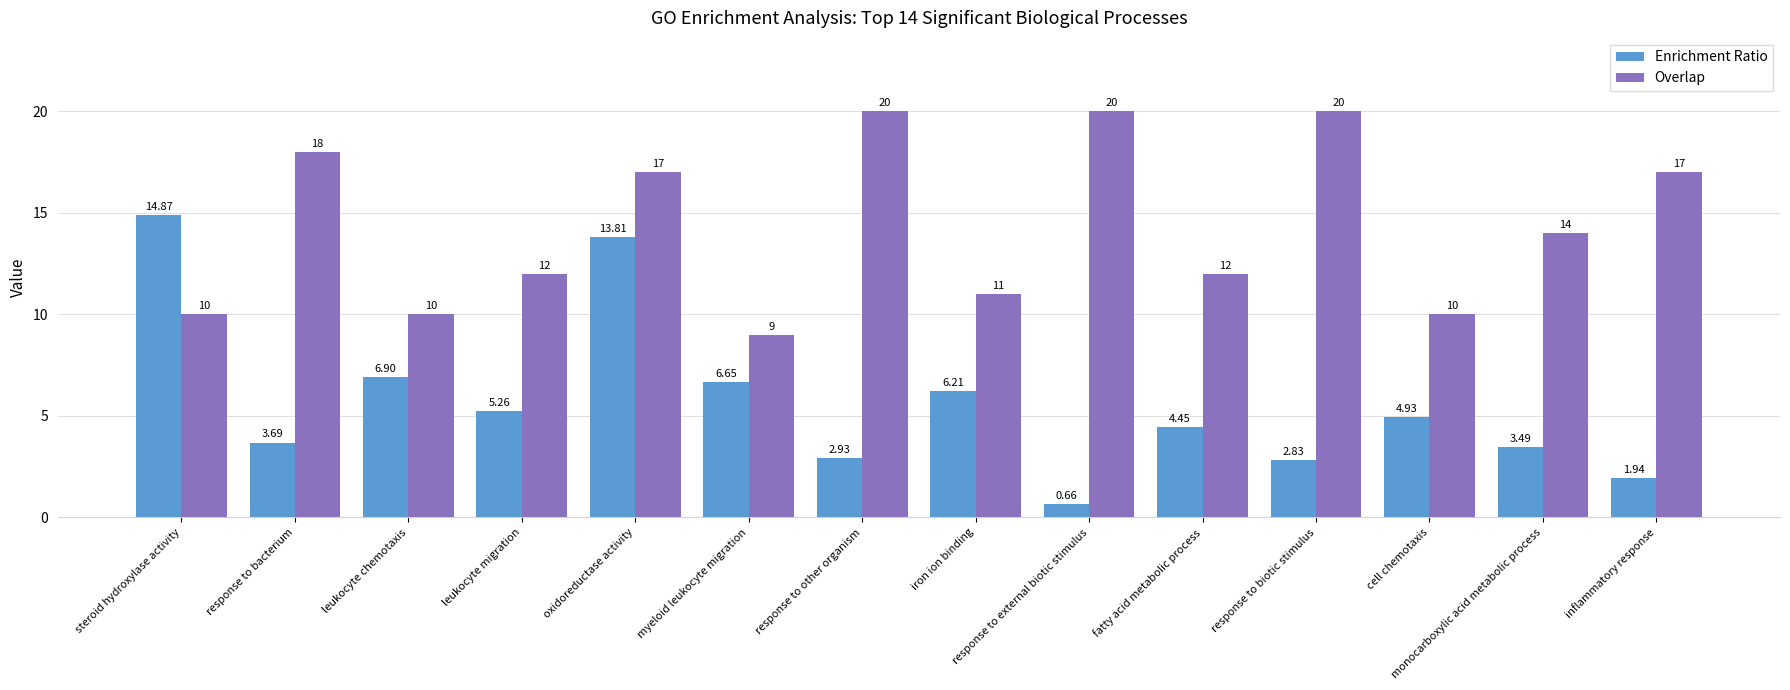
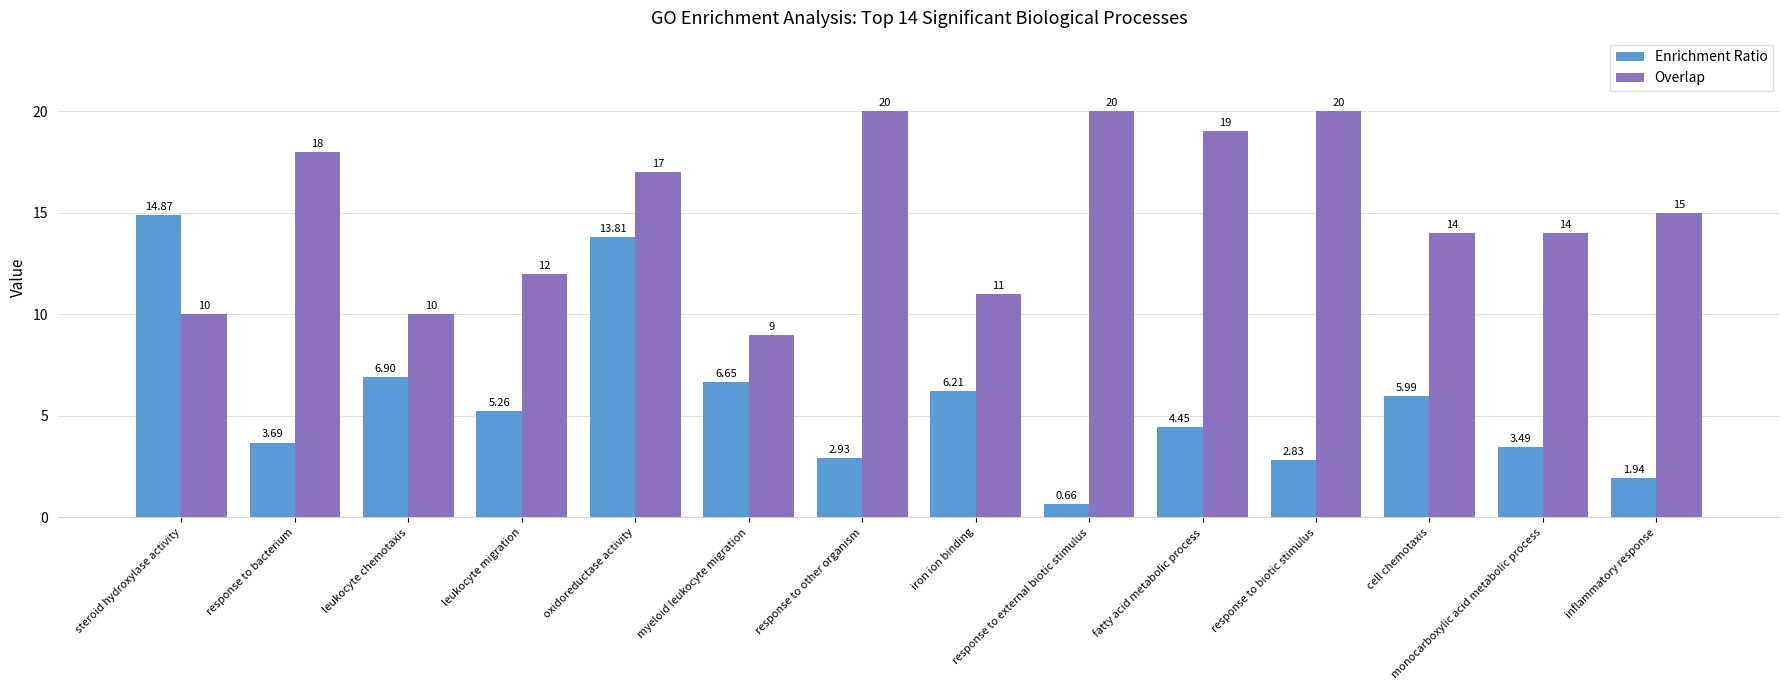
  {
    "Enrichment Ratio": {
      "steroid hydroxylase activity": 14.87,
      "response to bacterium": 3.69,
      "leukocyte chemotaxis": 6.90,
      "leukocyte migration": 5.26,
      "oxidoreductase activity": 13.81,
      "myeloid leukocyte migration": 6.65,
      "response to other organism": 2.93,
      "iron ion binding": 6.21,
      "response to external biotic stimulus": 0.66,
      "fatty acid metabolic process": 4.45,
      "response to biotic stimulus": 2.83,
-     "cell chemotaxis": 4.93,
+     "cell chemotaxis": 5.99,
      "monocarboxylic acid metabolic process": 3.49,
      "inflammatory response": 1.94
    },
    "Overlap": {
      "steroid hydroxylase activity": 10,
      "response to bacterium": 18,
      "leukocyte chemotaxis": 10,
      "leukocyte migration": 12,
      "oxidoreductase activity": 17,
      "myeloid leukocyte migration": 9,
      "response to other organism": 20,
      "iron ion binding": 11,
      "response to external biotic stimulus": 20,
-     "fatty acid metabolic process": 12,
+     "fatty acid metabolic process": 19,
      "response to biotic stimulus": 20,
-     "cell chemotaxis": 10,
+     "cell chemotaxis": 14,
      "monocarboxylic acid metabolic process": 14,
-     "inflammatory response": 17
+     "inflammatory response": 15
    }
  }
